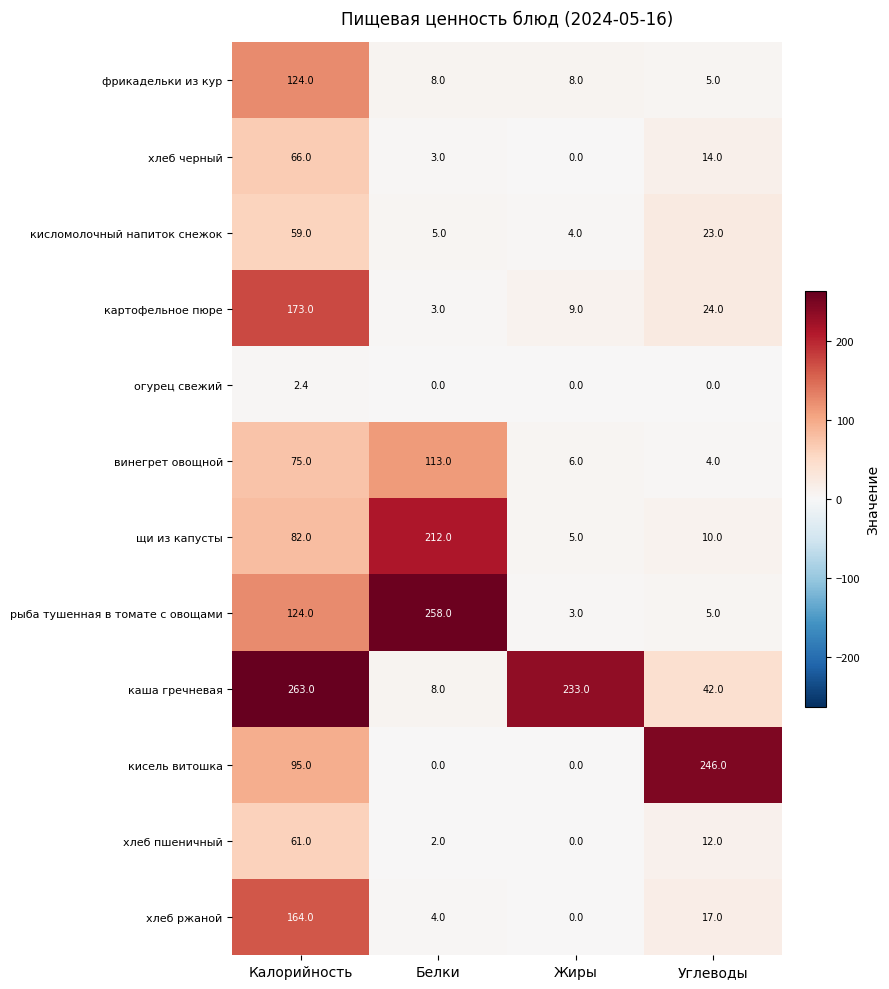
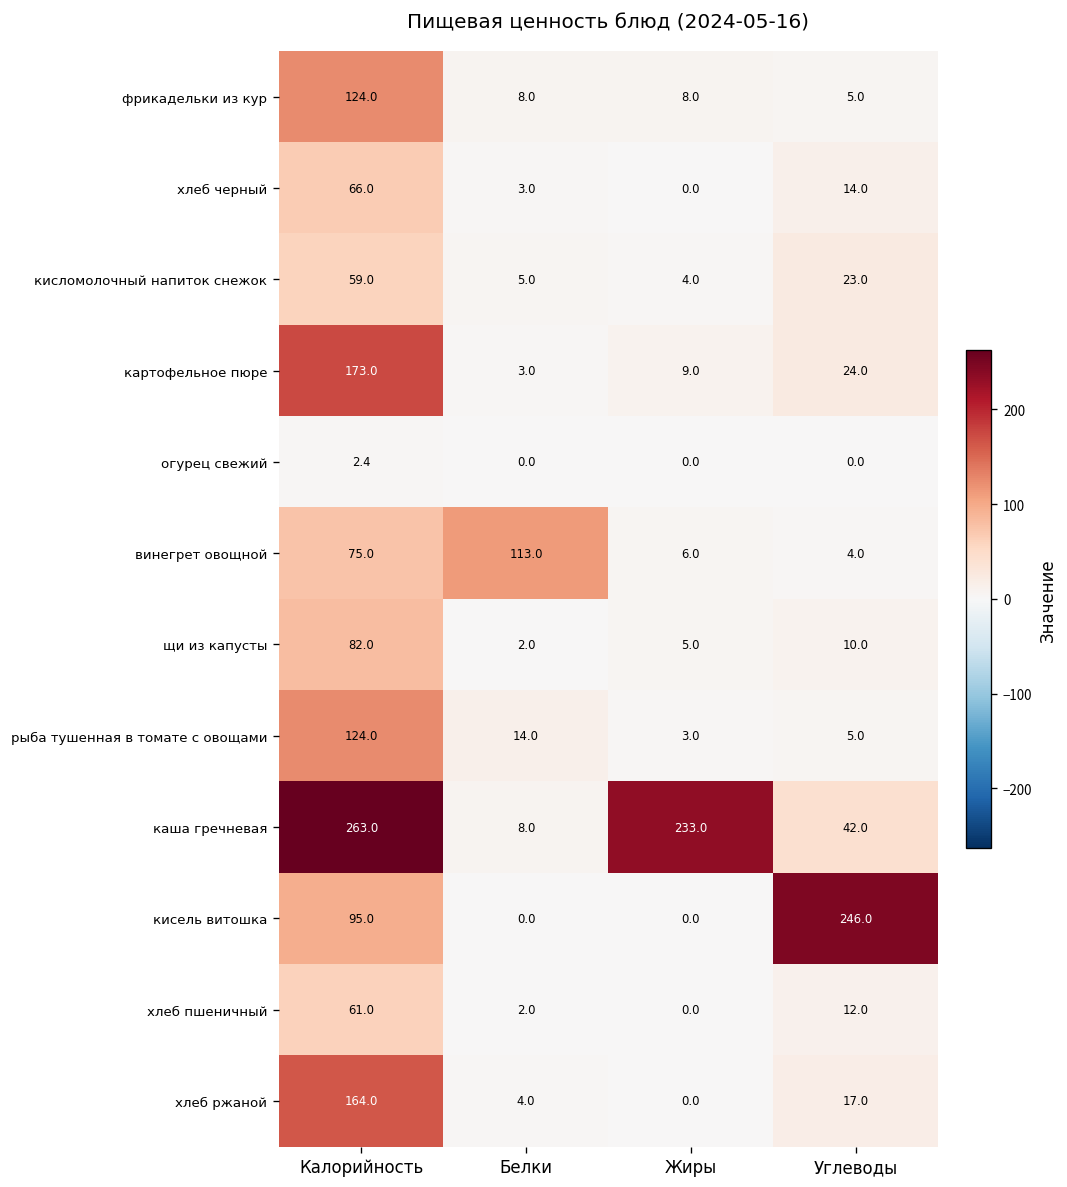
  {
    "фрикадельки из кур": {
      "Калорийность": 124.0,
      "Белки": 8.0,
      "Жиры": 8.0,
      "Углеводы": 5.0
    },
    "хлеб черный": {
      "Калорийность": 66.0,
      "Белки": 3.0,
      "Жиры": 0.0,
      "Углеводы": 14.0
    },
    "кисломолочный напиток снежок": {
      "Калорийность": 59.0,
      "Белки": 5.0,
      "Жиры": 4.0,
      "Углеводы": 23.0
    },
    "картофельное пюре": {
      "Калорийность": 173.0,
      "Белки": 3.0,
      "Жиры": 9.0,
      "Углеводы": 24.0
    },
    "огурец свежий": {
      "Калорийность": 2.4,
      "Белки": 0.0,
      "Жиры": 0.0,
      "Углеводы": 0.0
    },
    "винегрет овощной": {
      "Калорийность": 75.0,
      "Белки": 113.0,
      "Жиры": 6.0,
      "Углеводы": 4.0
    },
    "щи из капусты": {
      "Калорийность": 82.0,
-     "Белки": 212.0,
+     "Белки": 2.0,
      "Жиры": 5.0,
      "Углеводы": 10.0
    },
    "рыба тушенная в томате с овощами": {
      "Калорийность": 124.0,
-     "Белки": 258.0,
+     "Белки": 14.0,
      "Жиры": 3.0,
      "Углеводы": 5.0
    },
    "каша гречневая": {
      "Калорийность": 263.0,
      "Белки": 8.0,
      "Жиры": 233.0,
      "Углеводы": 42.0
    },
    "кисель витошка": {
      "Калорийность": 95.0,
      "Белки": 0.0,
      "Жиры": 0.0,
      "Углеводы": 246.0
    },
    "хлеб пшеничный": {
      "Калорийность": 61.0,
      "Белки": 2.0,
      "Жиры": 0.0,
      "Углеводы": 12.0
    },
    "хлеб ржаной": {
      "Калорийность": 164.0,
      "Белки": 4.0,
      "Жиры": 0.0,
      "Углеводы": 17.0
    }
  }
